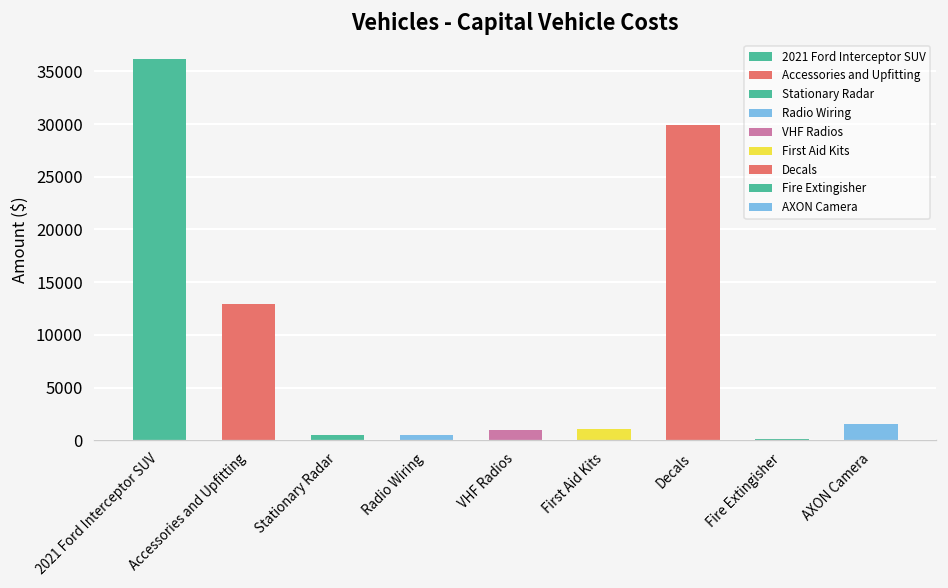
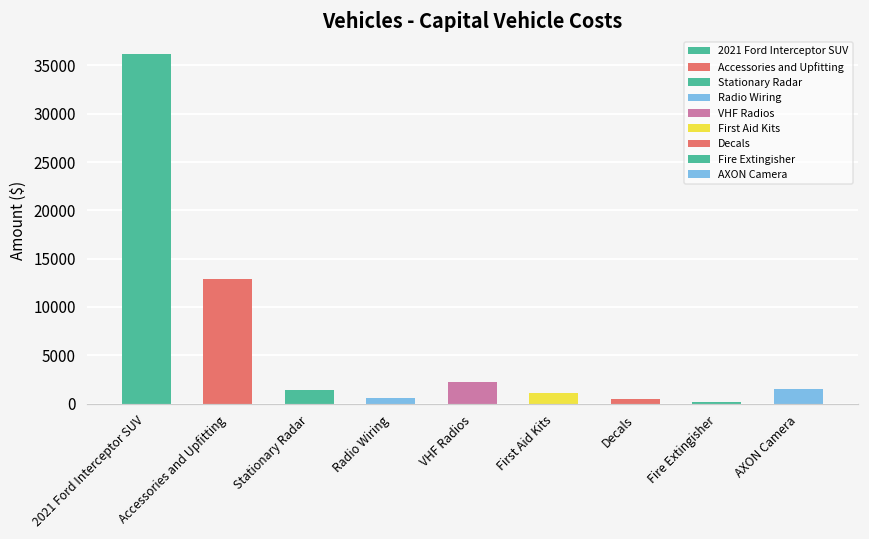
  {
    "2021 Ford Interceptor SUV": 36000,
    "Accessories and Upfitting": 13000,
-   "Stationary Radar": 0,
+   "Stationary Radar": 1000,
    "Radio Wiring": 1000,
-   "VHF Radios": 1000,
+   "VHF Radios": 2000,
    "First Aid Kits": 1000,
-   "Decals": 30000,
+   "Decals": 0,
    "AXON Camera": 2000
  }
